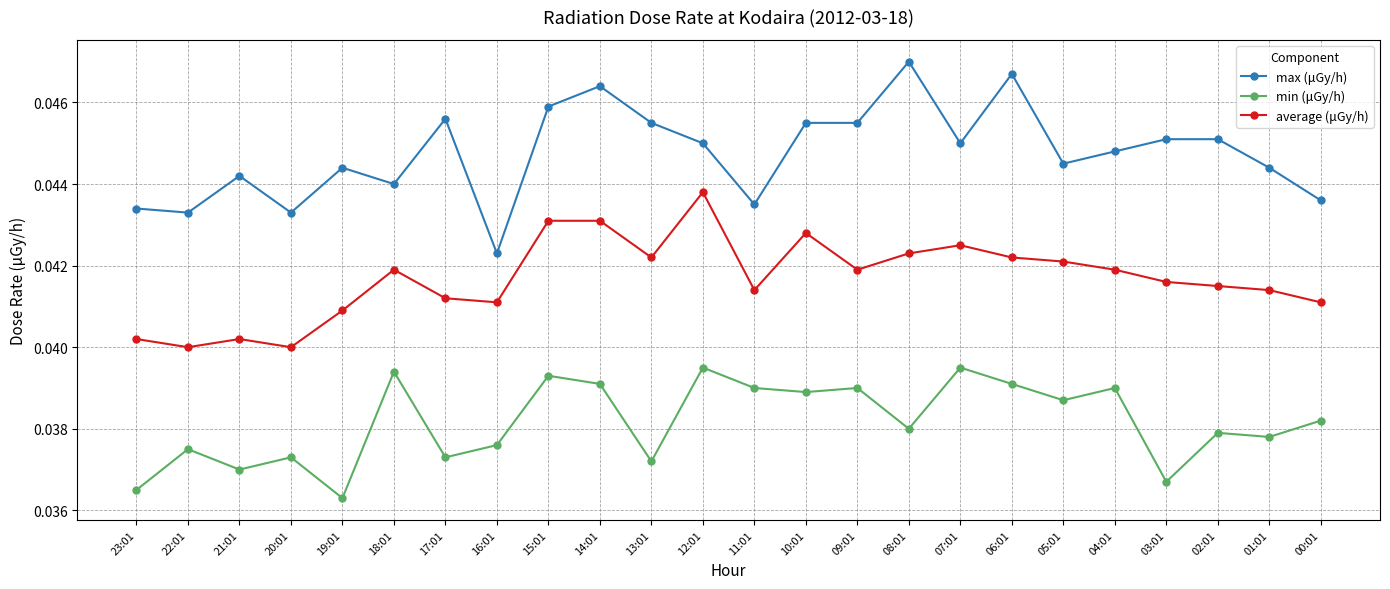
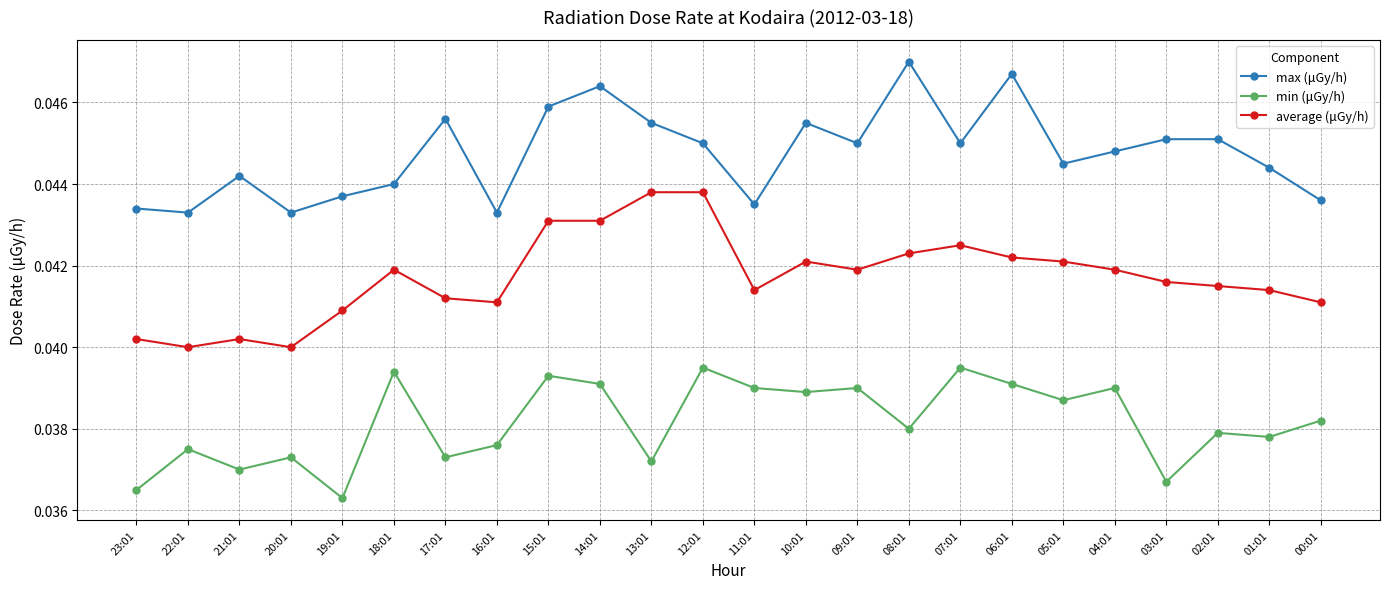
  {
    "max (μGy/h)": {
      "23:01": 0.0434,
      "22:01": 0.0433,
      "21:01": 0.0442,
      "20:01": 0.0433,
-     "19:01": 0.0444,
+     "19:01": 0.0437,
      "18:01": 0.0440,
      "17:01": 0.0456,
-     "16:01": 0.0423,
+     "16:01": 0.0433,
      "15:01": 0.0459,
      "14:01": 0.0464,
      "13:01": 0.0455,
      "12:01": 0.0450,
      "11:01": 0.0435,
      "10:01": 0.0455,
-     "09:01": 0.0455,
+     "09:01": 0.0450,
      "08:01": 0.0470,
      "07:01": 0.0450,
      "06:01": 0.0467,
      "05:01": 0.0445,
      "04:01": 0.0448,
      "03:01": 0.0451,
      "02:01": 0.0451,
      "01:01": 0.0444,
      "00:01": 0.0436
    },
    "min (μGy/h)": {
      "23:01": 0.0365,
      "22:01": 0.0375,
      "21:01": 0.0370,
      "20:01": 0.0373,
      "19:01": 0.0363,
      "18:01": 0.0394,
      "17:01": 0.0373,
      "16:01": 0.0376,
      "15:01": 0.0393,
      "14:01": 0.0391,
      "13:01": 0.0372,
      "12:01": 0.0395,
      "11:01": 0.0390,
      "10:01": 0.0389,
      "09:01": 0.0390,
      "08:01": 0.0380,
      "07:01": 0.0395,
      "06:01": 0.0391,
      "05:01": 0.0387,
      "04:01": 0.0390,
      "03:01": 0.0367,
      "02:01": 0.0379,
      "01:01": 0.0378,
      "00:01": 0.0382
    },
    "average (μGy/h)": {
      "23:01": 0.0402,
      "22:01": 0.0400,
      "21:01": 0.0402,
      "20:01": 0.0400,
      "19:01": 0.0409,
      "18:01": 0.0419,
      "17:01": 0.0412,
      "16:01": 0.0411,
      "15:01": 0.0431,
      "14:01": 0.0431,
-     "13:01": 0.0422,
+     "13:01": 0.0438,
      "12:01": 0.0438,
      "11:01": 0.0414,
-     "10:01": 0.0428,
+     "10:01": 0.0421,
      "09:01": 0.0419,
      "08:01": 0.0423,
      "07:01": 0.0425,
      "06:01": 0.0422,
      "05:01": 0.0421,
      "04:01": 0.0419,
      "03:01": 0.0416,
      "02:01": 0.0415,
      "01:01": 0.0414,
      "00:01": 0.0411
    }
  }
